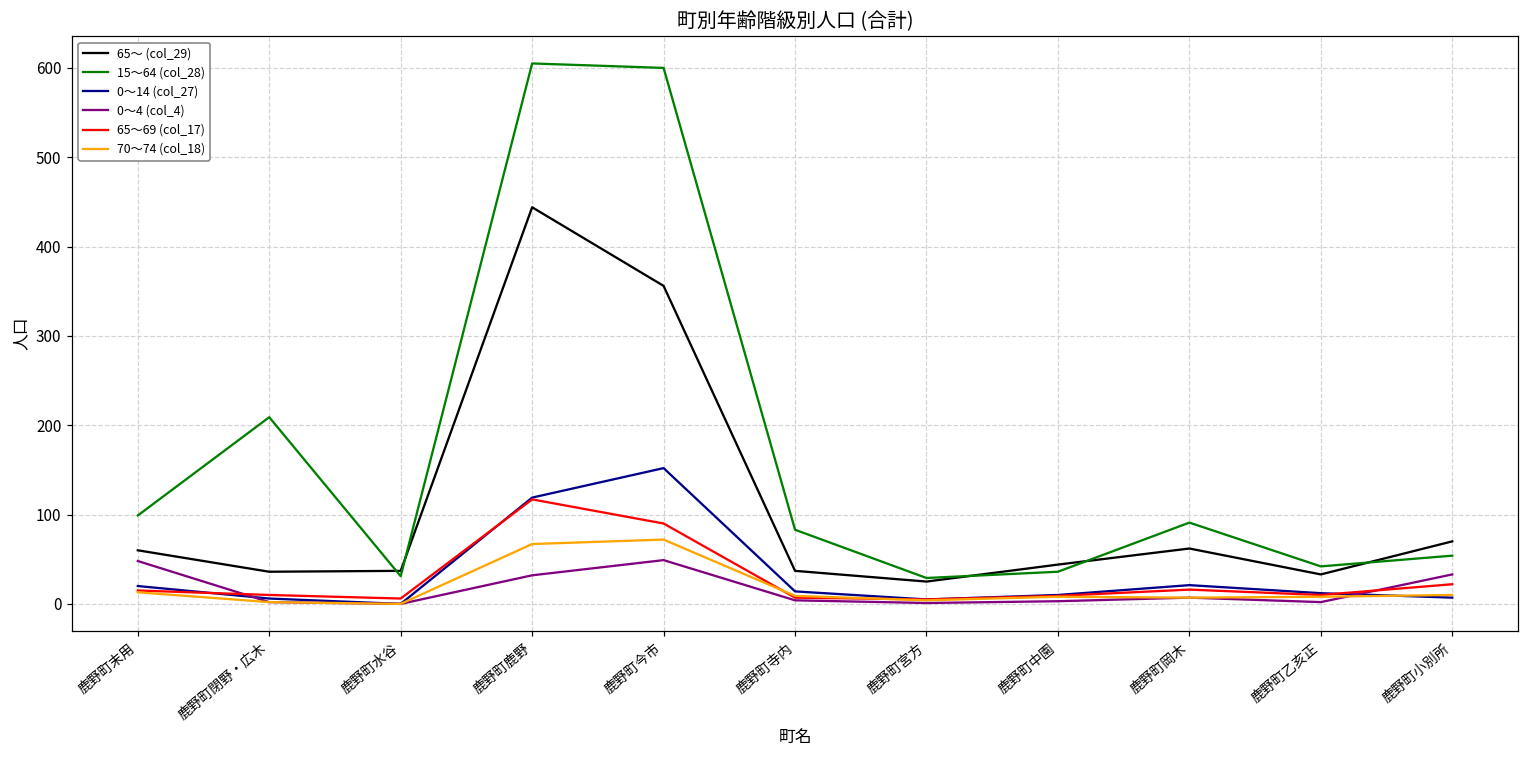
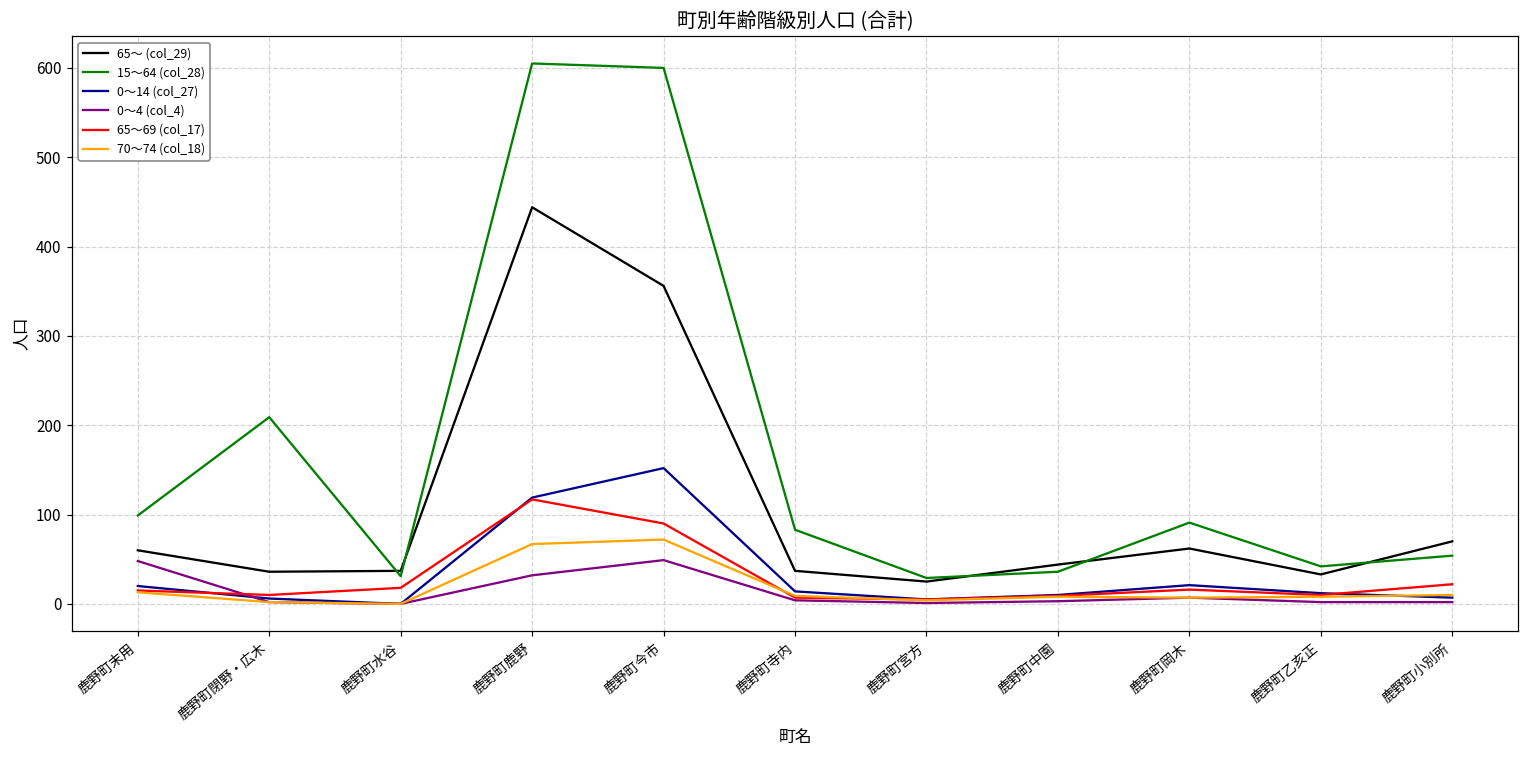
  {
    "65～ (col_29)": {
      "鹿野町末用": 60,
      "鹿野町閉野・広木": 40,
      "鹿野町水谷": 40,
      "鹿野町鹿野": 440,
      "鹿野町今市": 360,
      "鹿野町寺内": 40,
      "鹿野町宮方": 30,
      "鹿野町中園": 40,
      "鹿野町岡木": 60,
      "鹿野町乙亥正": 30,
      "鹿野町小別所": 70
    },
    "15～64 (col_28)": {
      "鹿野町末用": 100,
      "鹿野町閉野・広木": 210,
      "鹿野町水谷": 30,
      "鹿野町鹿野": 610,
      "鹿野町今市": 600,
      "鹿野町寺内": 80,
      "鹿野町宮方": 30,
      "鹿野町中園": 40,
      "鹿野町岡木": 90,
      "鹿野町乙亥正": 40,
      "鹿野町小別所": 50
    },
    "0～14 (col_27)": {
      "鹿野町末用": 20,
      "鹿野町閉野・広木": 10,
      "鹿野町今市": 150,
      "鹿野町寺内": 10,
      "鹿野町岡木": 20
    },
    "0～4 (col_4)": {
      "鹿野町末用": 50,
      "鹿野町鹿野": 30,
      "鹿野町今市": 50,
      "鹿野町中園": 0,
      "鹿野町乙亥正": 0,
-     "鹿野町小別所": 30
+     "鹿野町小別所": 0
    },
    "65～69 (col_17)": {
      "鹿野町閉野・広木": 10,
-     "鹿野町水谷": 10,
+     "鹿野町水谷": 20,
      "鹿野町今市": 90,
      "鹿野町岡木": 20,
      "鹿野町小別所": 20
    },
    "70～74 (col_18)": {
      "鹿野町鹿野": 70,
      "鹿野町今市": 70
    }
  }
